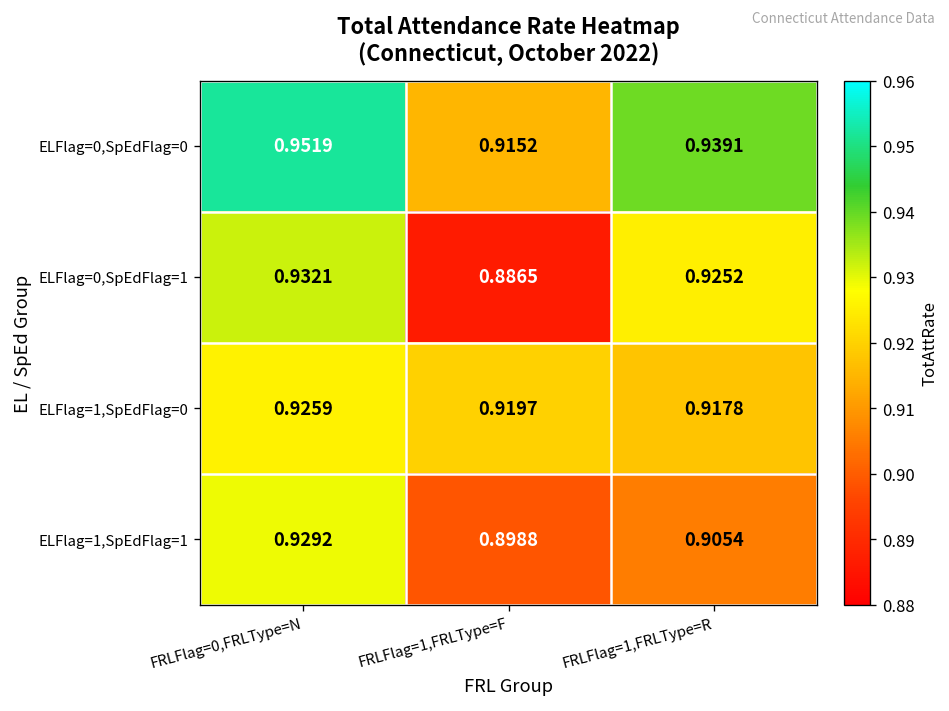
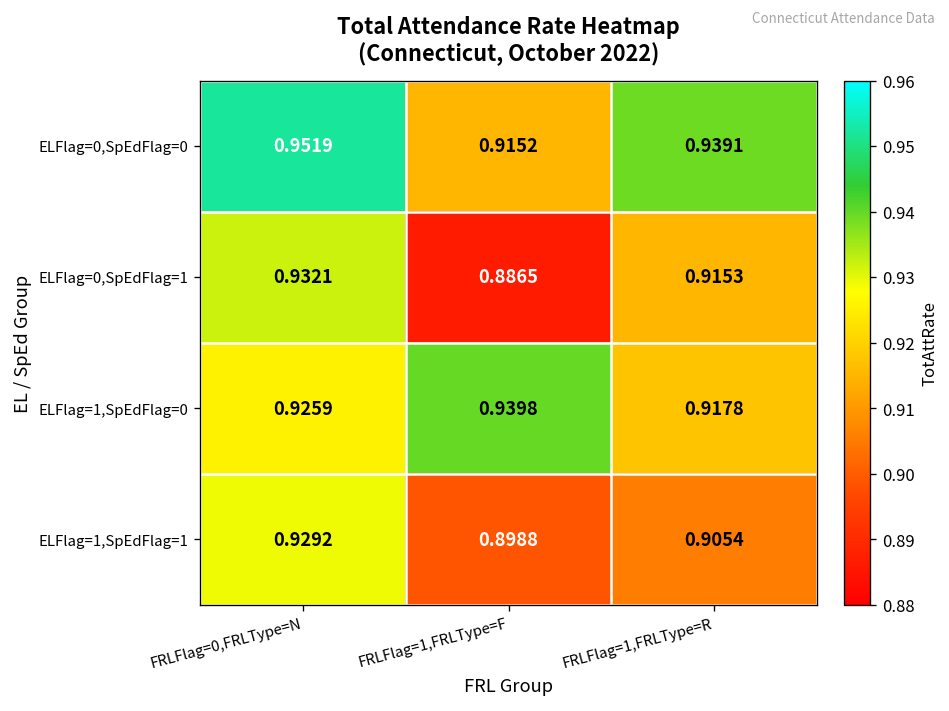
  {
    "ELFlag=0,SpEdFlag=0": {
      "FRLFlag=0,FRLType=N": 0.9519,
      "FRLFlag=1,FRLType=F": 0.9152,
      "FRLFlag=1,FRLType=R": 0.9391
    },
    "ELFlag=0,SpEdFlag=1": {
      "FRLFlag=0,FRLType=N": 0.9321,
      "FRLFlag=1,FRLType=F": 0.8865,
-     "FRLFlag=1,FRLType=R": 0.9252
+     "FRLFlag=1,FRLType=R": 0.9153
    },
    "ELFlag=1,SpEdFlag=0": {
      "FRLFlag=0,FRLType=N": 0.9259,
-     "FRLFlag=1,FRLType=F": 0.9197,
+     "FRLFlag=1,FRLType=F": 0.9398,
      "FRLFlag=1,FRLType=R": 0.9178
    },
    "ELFlag=1,SpEdFlag=1": {
      "FRLFlag=0,FRLType=N": 0.9292,
      "FRLFlag=1,FRLType=F": 0.8988,
      "FRLFlag=1,FRLType=R": 0.9054
    }
  }
